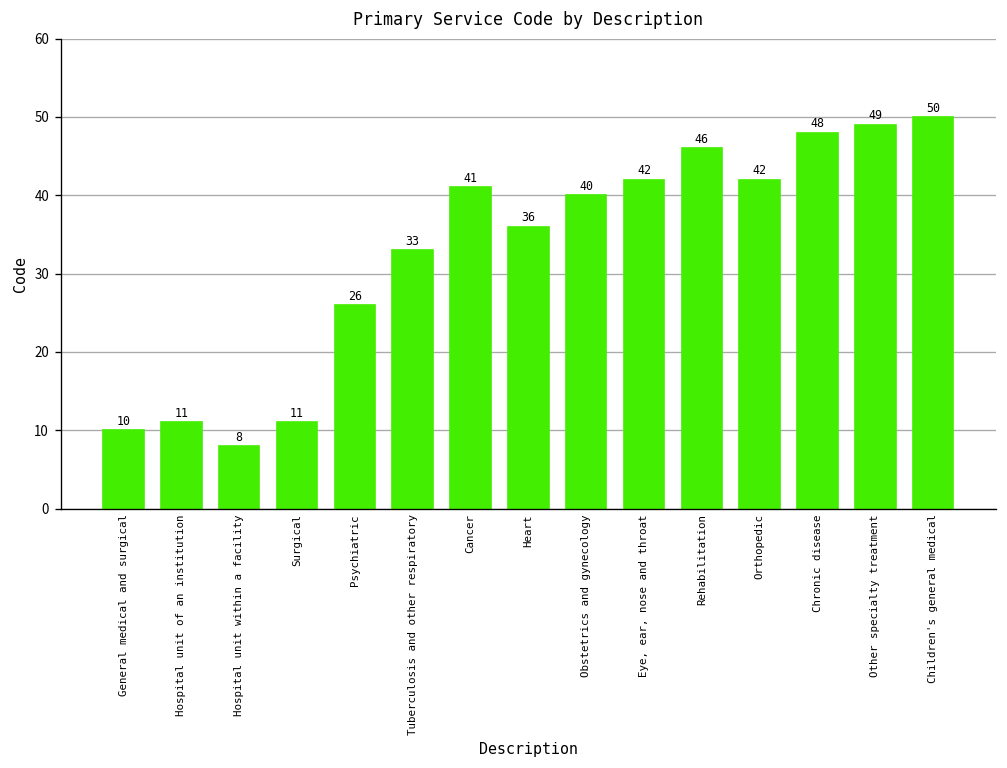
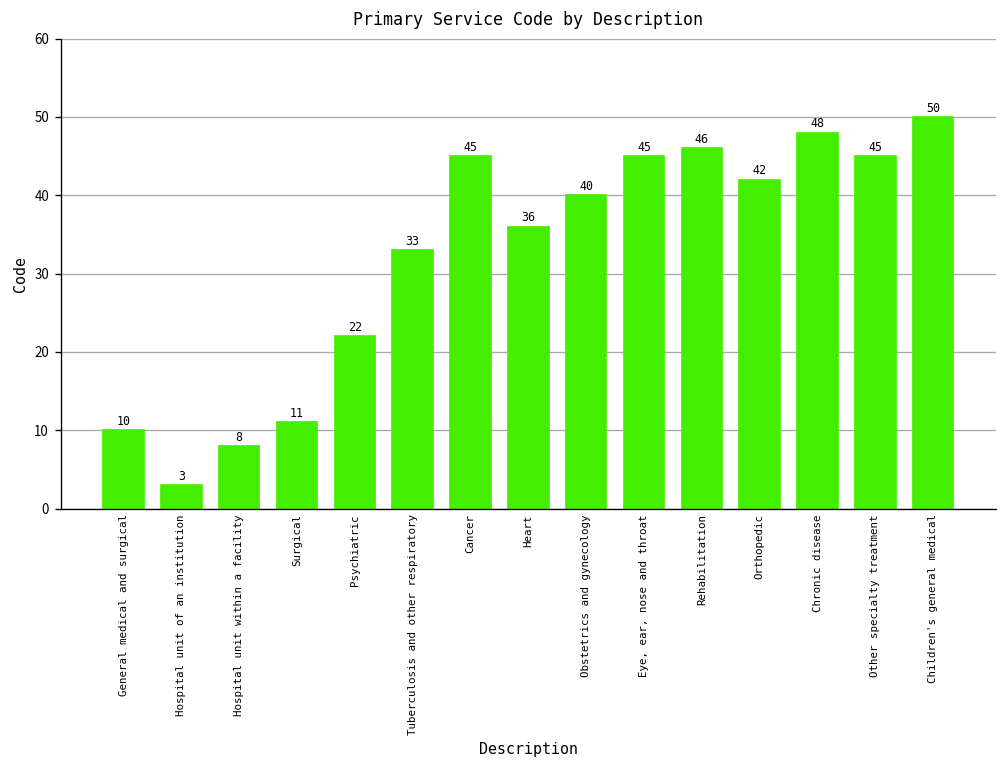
  {
    "General medical and surgical": 10,
-   "Hospital unit of an institution": 11,
+   "Hospital unit of an institution": 3,
    "Hospital unit within a facility": 8,
    "Surgical": 11,
-   "Psychiatric": 26,
+   "Psychiatric": 22,
    "Tuberculosis and other respiratory": 33,
-   "Cancer": 41,
+   "Cancer": 45,
    "Heart": 36,
    "Obstetrics and gynecology": 40,
-   "Eye, ear, nose and throat": 42,
+   "Eye, ear, nose and throat": 45,
    "Rehabilitation": 46,
    "Orthopedic": 42,
    "Chronic disease": 48,
-   "Other specialty treatment": 49,
+   "Other specialty treatment": 45,
    "Children's general medical": 50
  }
